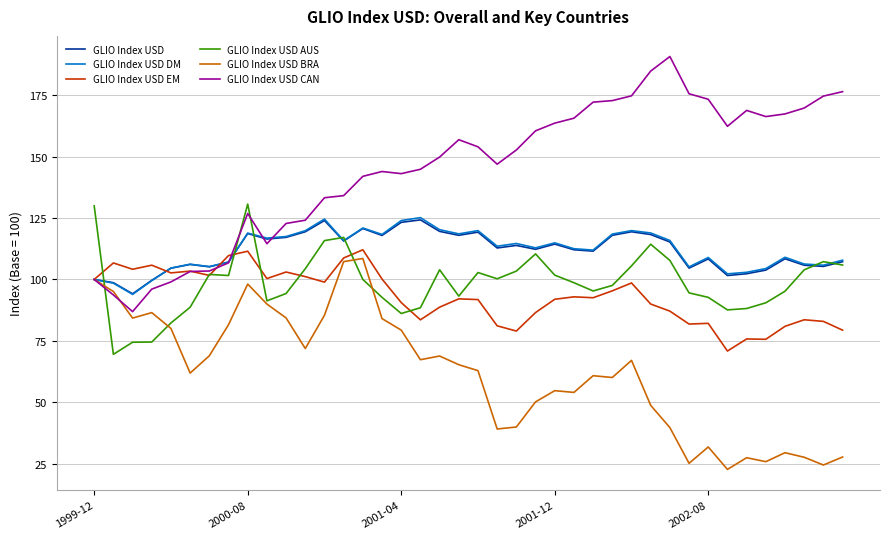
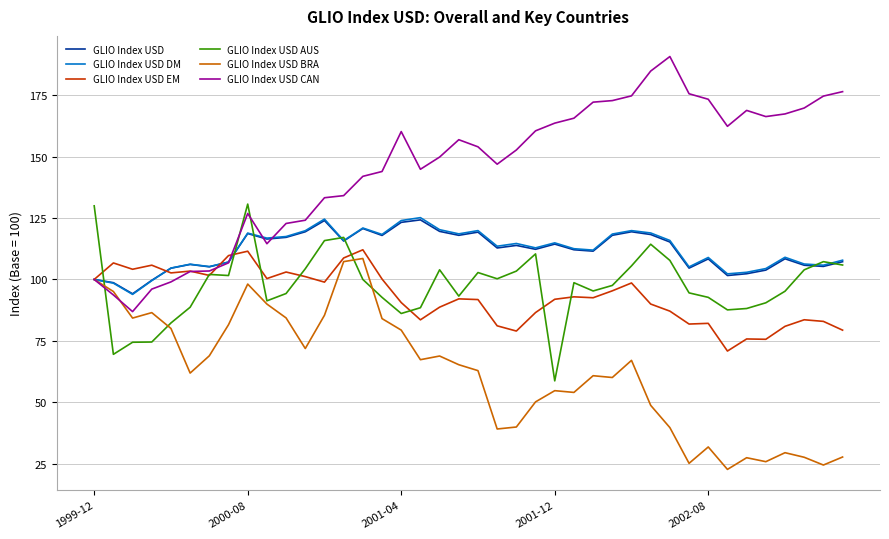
  {
    "GLIO Index USD AUS": {
      "1999-12": 130,
      "2000-08": 131,
      "2001-04": 86,
-     "2001-12": 102,
+     "2001-12": 59,
      "2002-08": 93
    },
    "GLIO Index USD CAN": {
      "2000-08": 127,
-     "2001-04": 143,
+     "2001-04": 160,
      "2001-12": 164,
      "2002-08": 173
    }
  }
